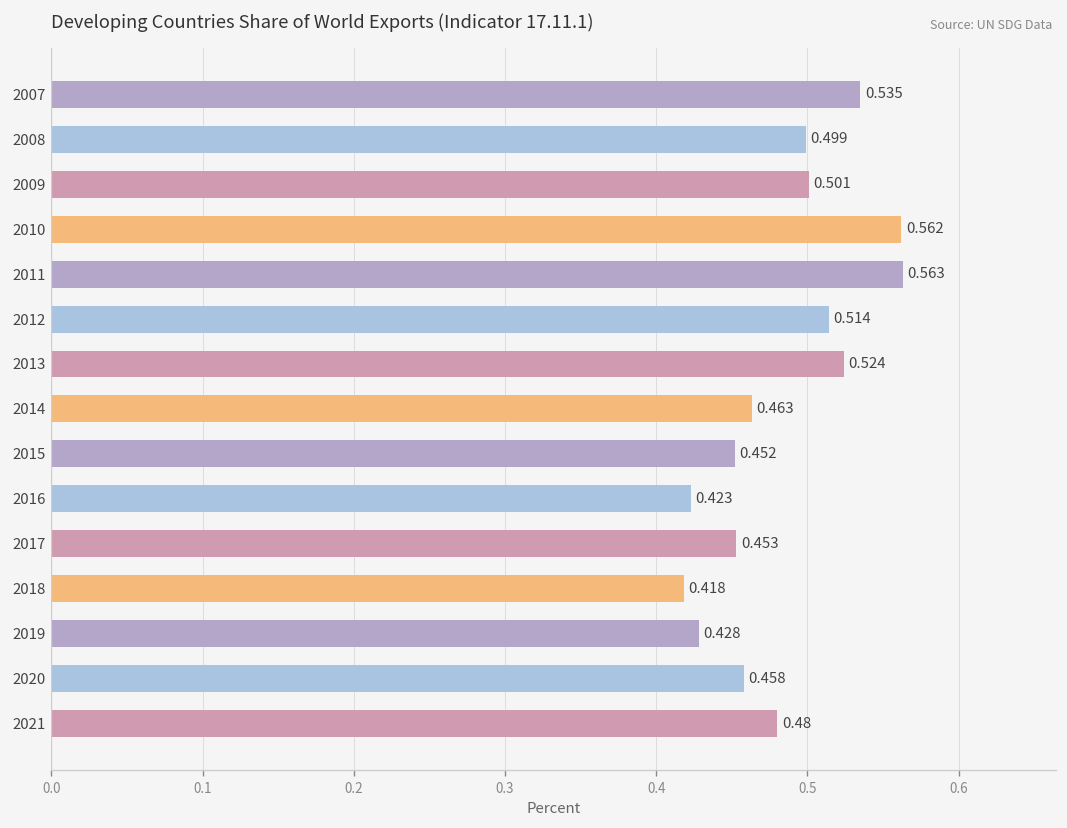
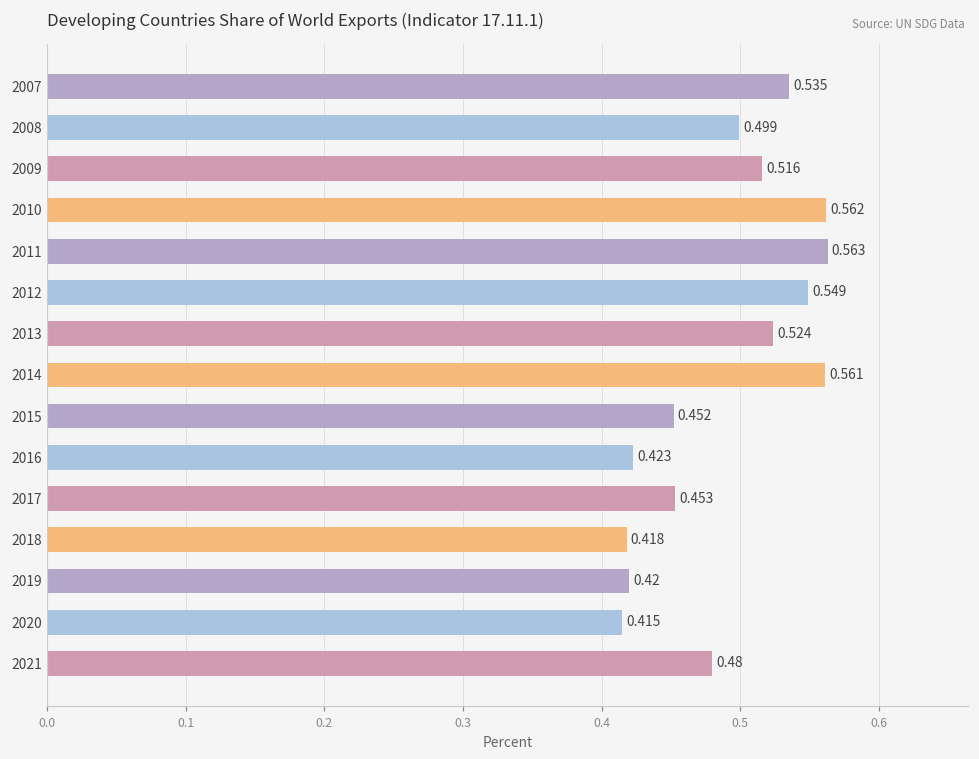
  {
    "2007": 0.535,
    "2008": 0.499,
-   "2009": 0.501,
+   "2009": 0.516,
    "2010": 0.562,
    "2011": 0.563,
-   "2012": 0.514,
+   "2012": 0.549,
    "2013": 0.524,
-   "2014": 0.463,
+   "2014": 0.561,
    "2015": 0.452,
    "2016": 0.423,
    "2017": 0.453,
    "2018": 0.418,
-   "2019": 0.428,
-   "2020": 0.458,
+   "2019": 0.42,
+   "2020": 0.415,
    "2021": 0.48
  }
